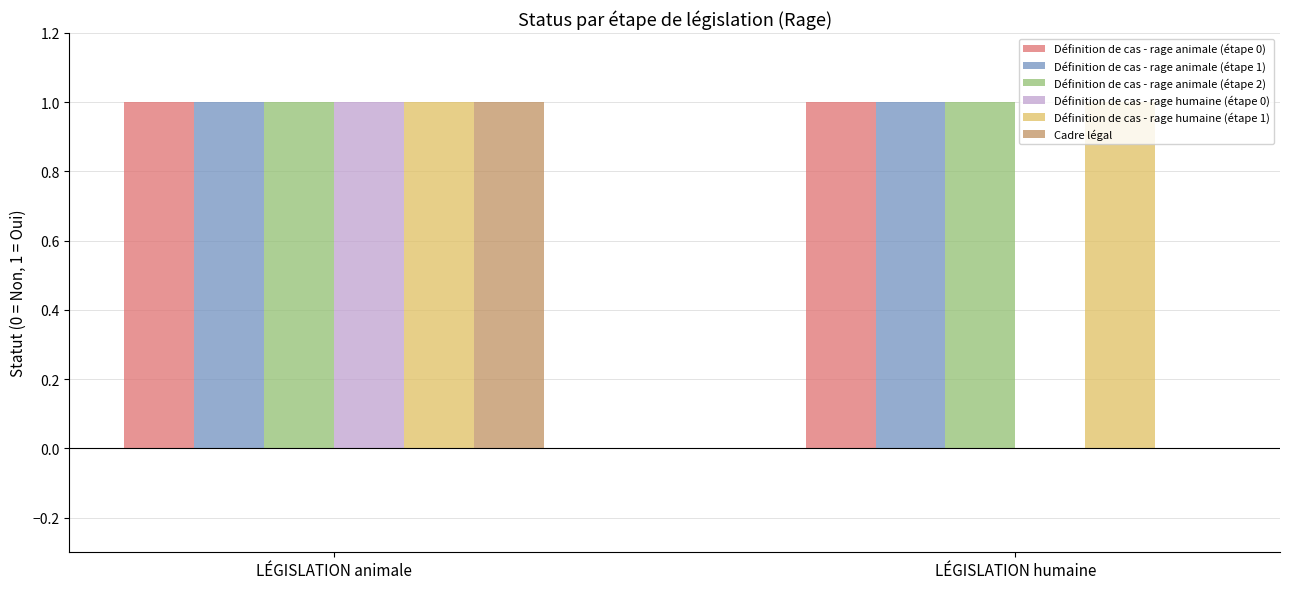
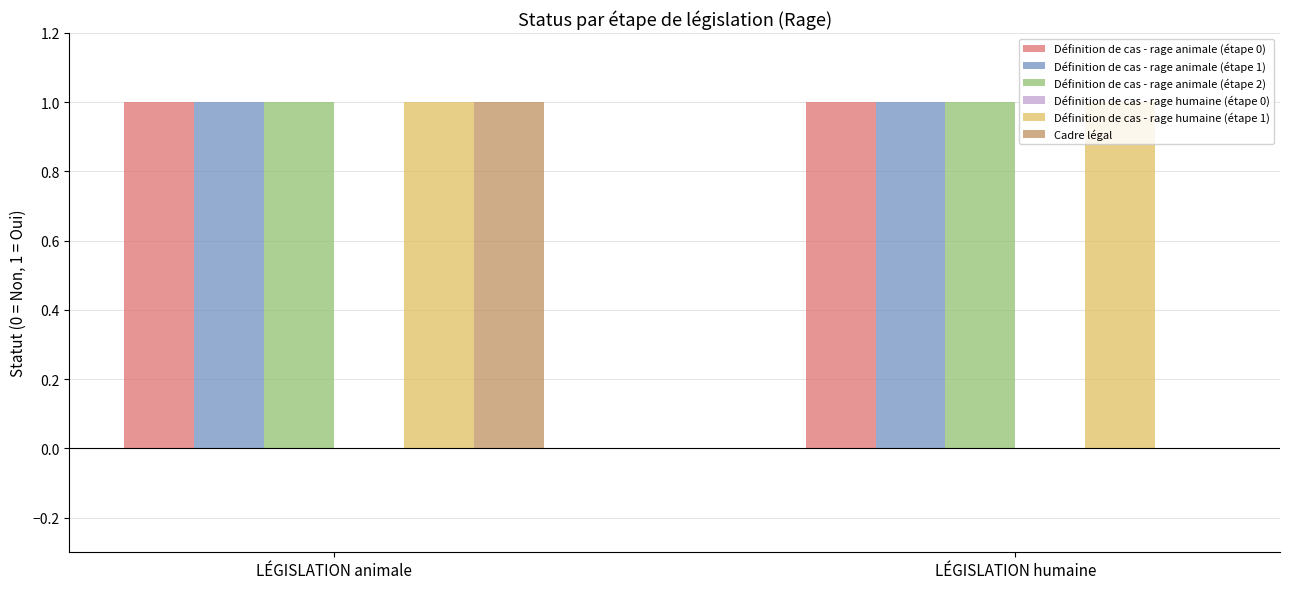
  {
    "Définition de cas - rage animale (étape 1)": {
      "LÉGISLATION animale": 1,
      "LÉGISLATION humaine": 1
    },
    "Définition de cas - rage animale (étape 2)": {
      "LÉGISLATION animale": 1,
      "LÉGISLATION humaine": 1
    },
    "Définition de cas - rage humaine (étape 0)": {
-     "LÉGISLATION animale": 1,
+     "LÉGISLATION animale": 0,
      "LÉGISLATION humaine": 0
    }
  }
